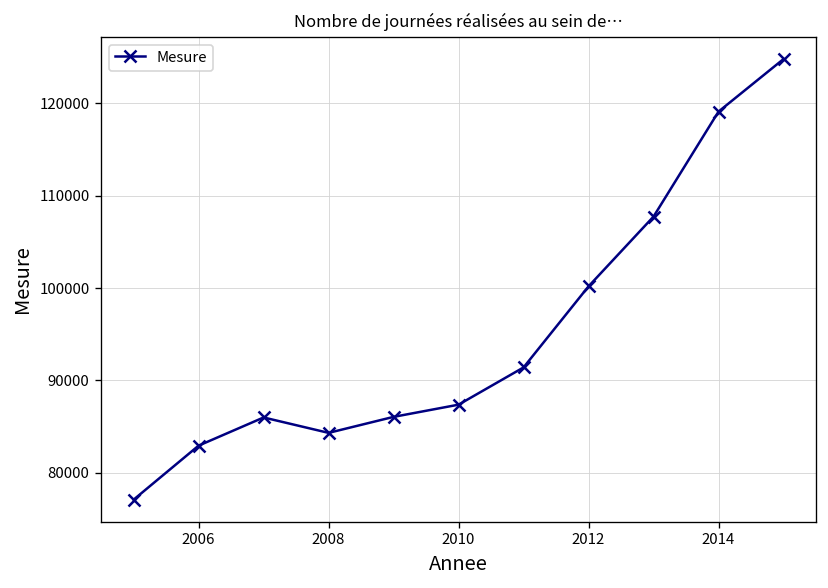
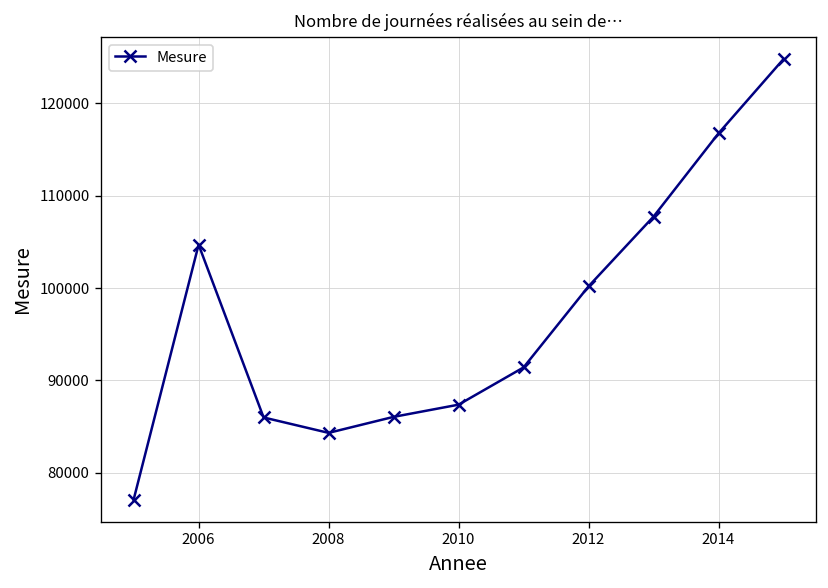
  {
-   "2006": 83000,
+   "2006": 105000,
    "2008": 84000,
    "2010": 87000,
    "2012": 100000,
-   "2014": 119000
+   "2014": 117000
  }
